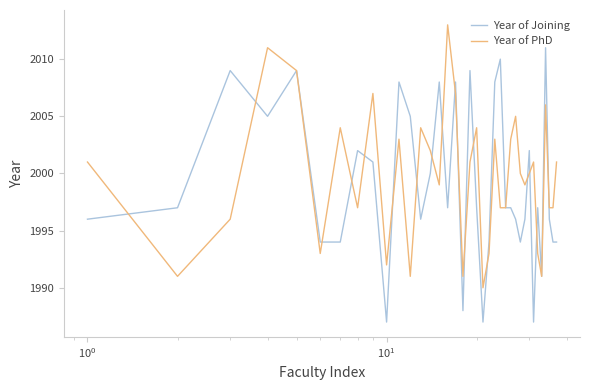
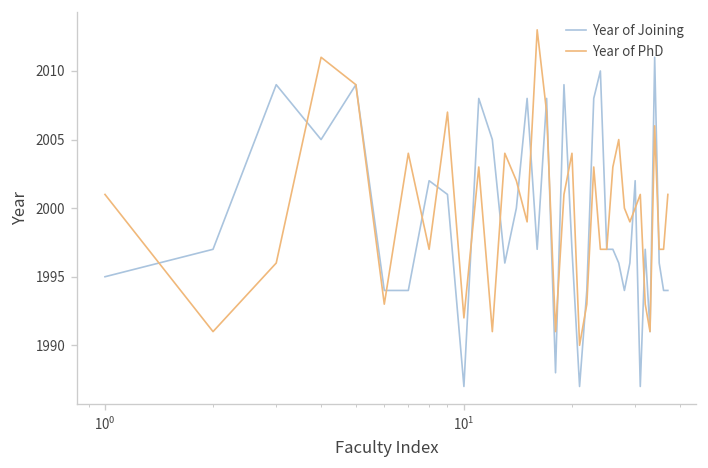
  {
    "Year of Joining": {
-     "10^0": 1996,
+     "10^0": 1995,
      "10^1": 1987
    },
    "Year of PhD": {
      "10^0": 2001,
      "10^1": 1992
    }
  }
